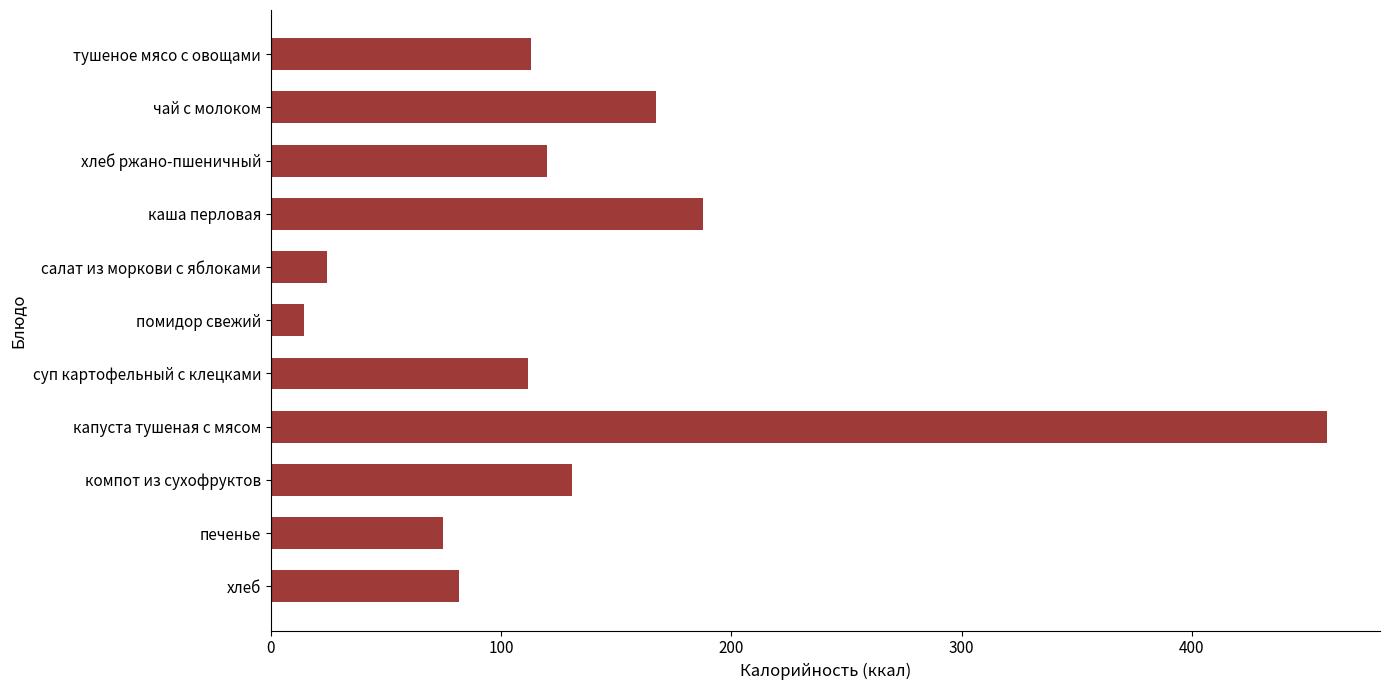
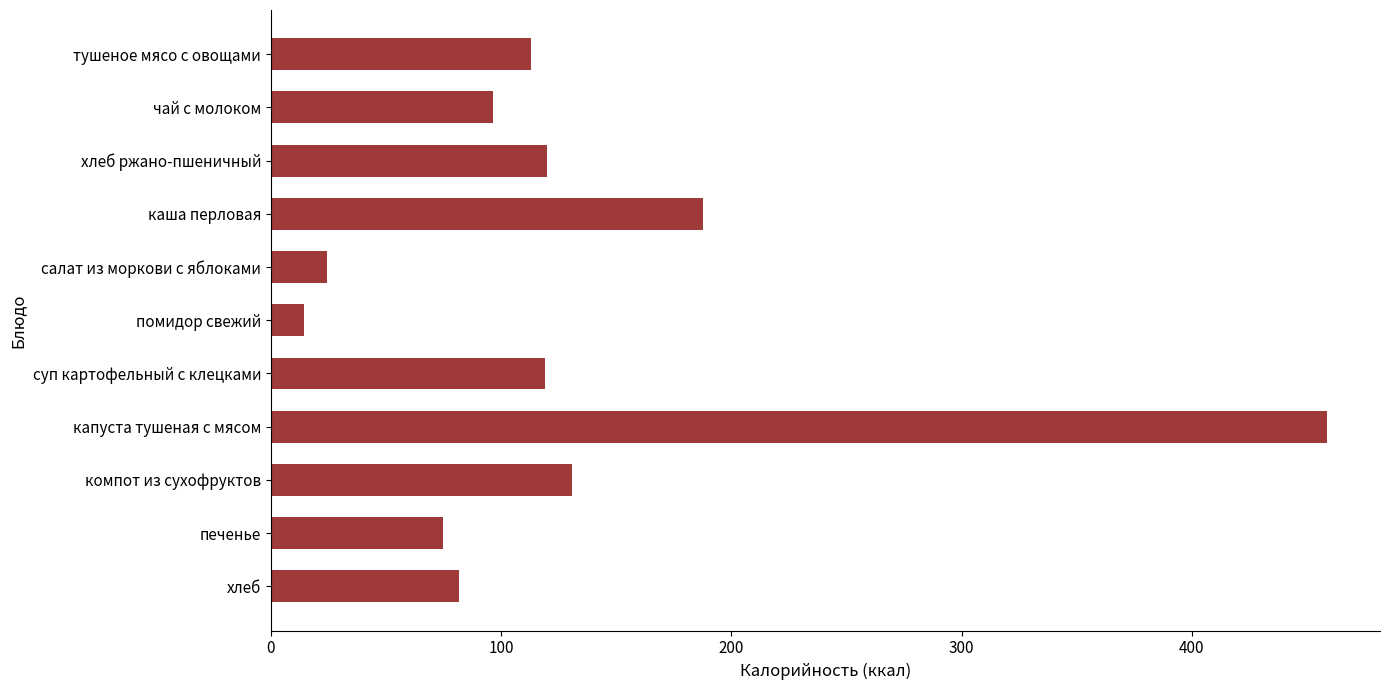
  {
    "тушеное мясо с овощами": 113,
-   "чай с молоком": 167,
+   "чай с молоком": 97,
    "хлеб ржано-пшеничный": 120,
    "каша перловая": 188,
    "салат из моркови с яблоками": 25,
    "помидор свежий": 15,
-   "суп картофельный с клецками": 112,
+   "суп картофельный с клецками": 119,
    "капуста тушеная с мясом": 459,
    "компот из сухофруктов": 131,
    "печенье": 75,
    "хлеб": 82
  }
